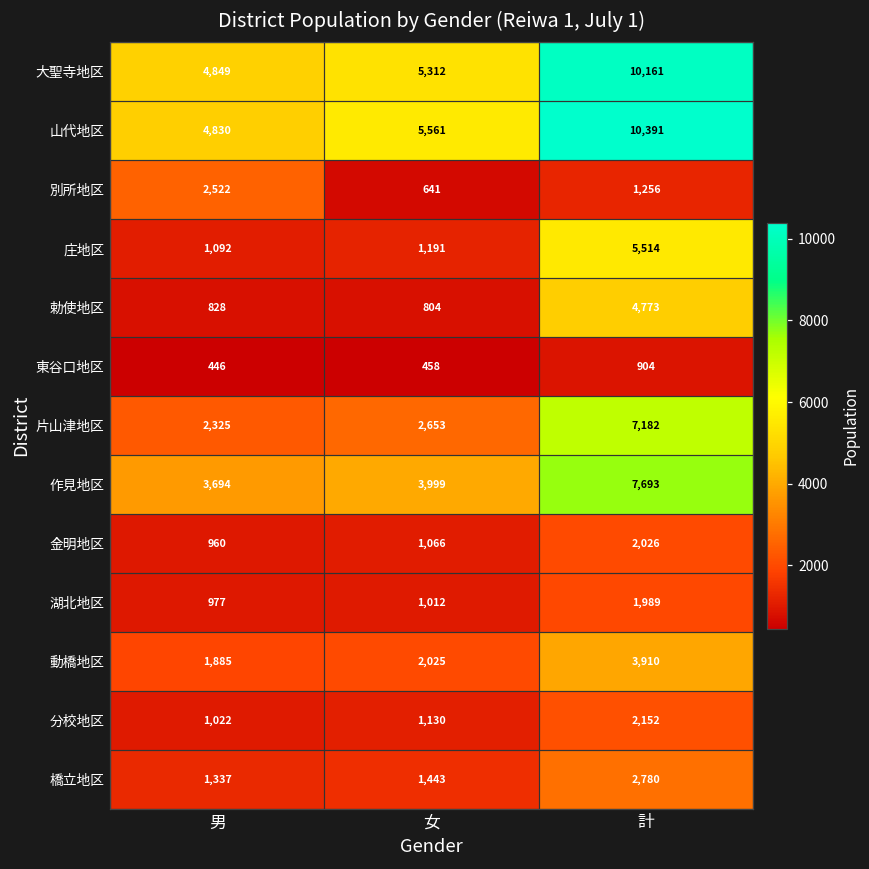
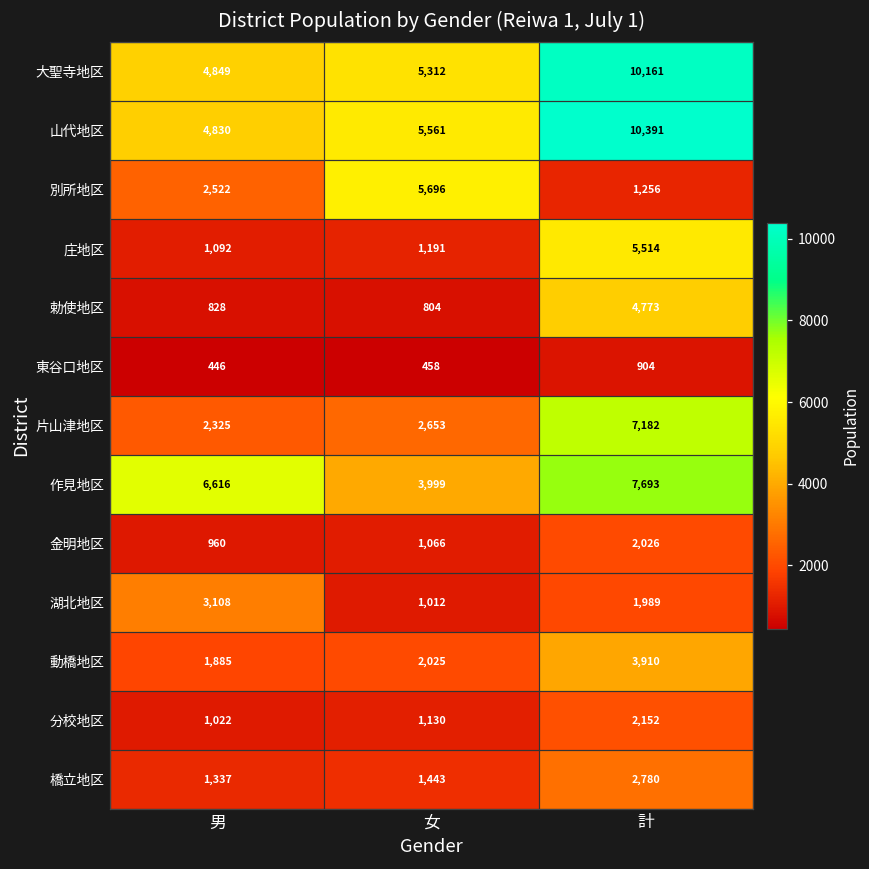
  {
    "大聖寺地区": {
      "男": "4,849",
      "女": "5,312",
      "計": "10,161"
    },
    "山代地区": {
      "男": "4,830",
      "女": "5,561",
      "計": "10,391"
    },
    "別所地区": {
      "男": "2,522",
-     "女": "641",
+     "女": "5,696",
      "計": "1,256"
    },
    "庄地区": {
      "男": "1,092",
      "女": "1,191",
      "計": "5,514"
    },
    "勅使地区": {
      "男": "828",
      "女": "804",
      "計": "4,773"
    },
    "東谷口地区": {
      "男": "446",
      "女": "458",
      "計": "904"
    },
    "片山津地区": {
      "男": "2,325",
      "女": "2,653",
      "計": "7,182"
    },
    "作見地区": {
-     "男": "3,694",
+     "男": "6,616",
      "女": "3,999",
      "計": "7,693"
    },
    "金明地区": {
      "男": "960",
      "女": "1,066",
      "計": "2,026"
    },
    "湖北地区": {
-     "男": "977",
+     "男": "3,108",
      "女": "1,012",
      "計": "1,989"
    },
    "動橋地区": {
      "男": "1,885",
      "女": "2,025",
      "計": "3,910"
    },
    "分校地区": {
      "男": "1,022",
      "女": "1,130",
      "計": "2,152"
    },
    "橋立地区": {
      "男": "1,337",
      "女": "1,443",
      "計": "2,780"
    }
  }
